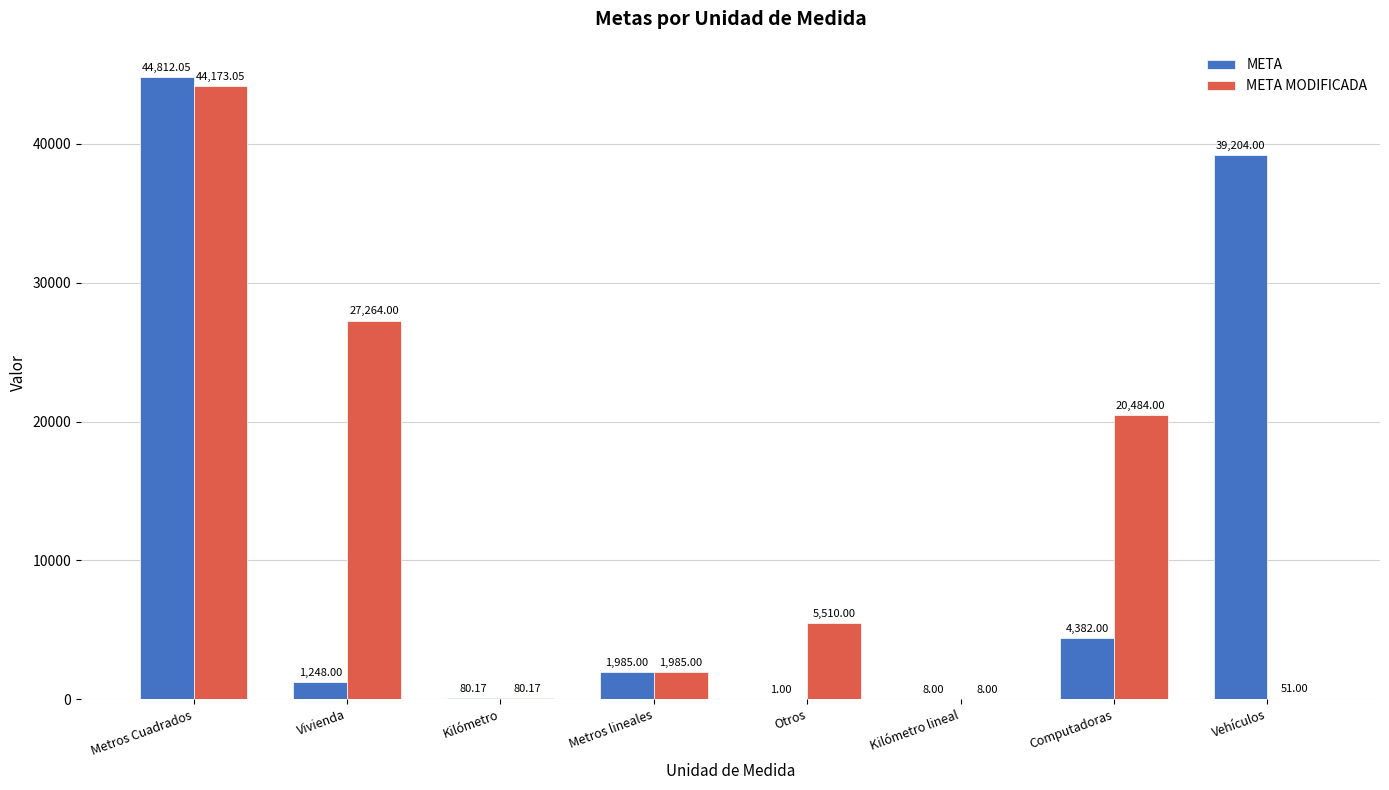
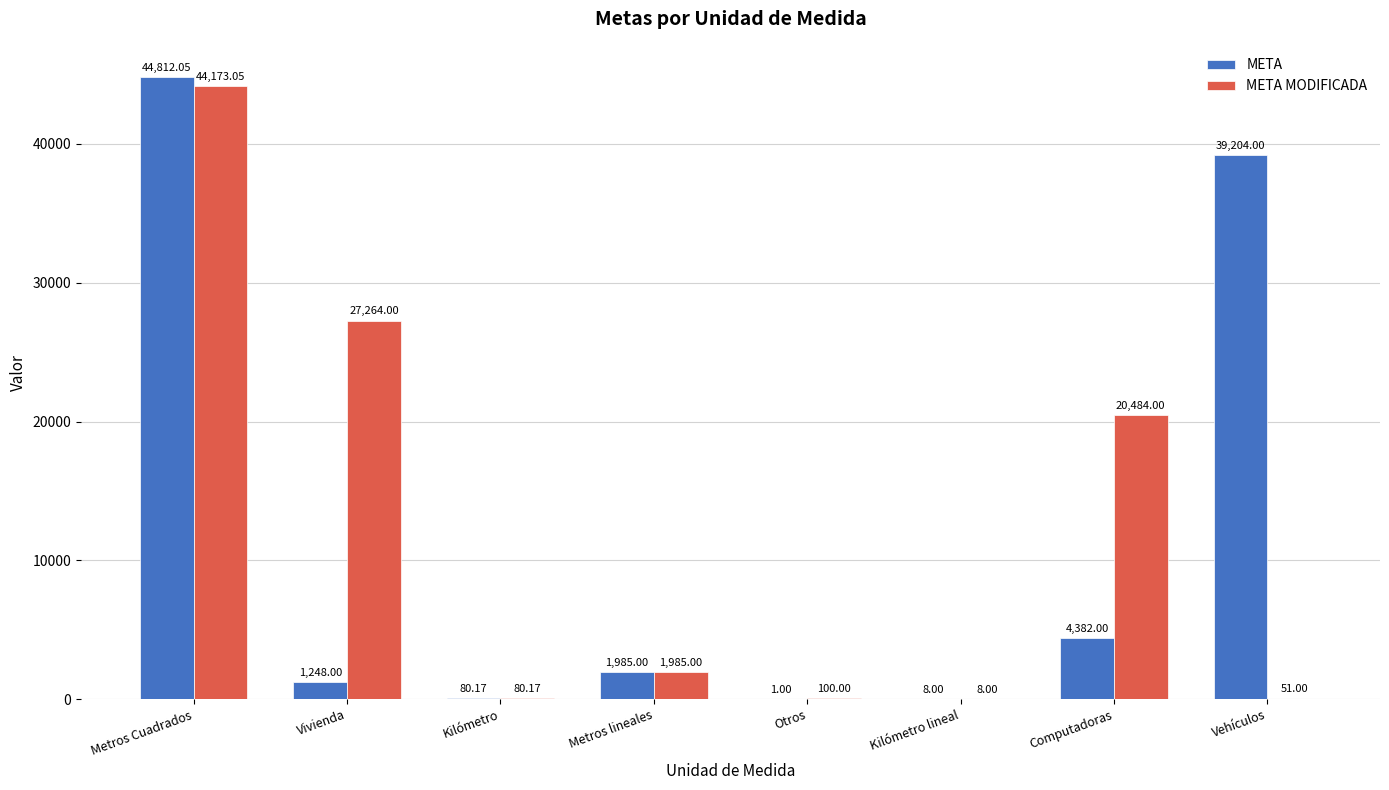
  {
    "META": {
      "Metros Cuadrados": "44,812.05",
      "Vivienda": "1,248.00",
      "Kilómetro": "80.17",
      "Metros lineales": "1,985.00",
      "Otros": "1.00",
      "Kilómetro lineal": "8.00",
      "Computadoras": "4,382.00",
      "Vehículos": "39,204.00"
    },
    "META MODIFICADA": {
      "Metros Cuadrados": "44,173.05",
      "Vivienda": "27,264.00",
      "Kilómetro": "80.17",
      "Metros lineales": "1,985.00",
-     "Otros": "5,510.00",
+     "Otros": "100.00",
      "Kilómetro lineal": "8.00",
      "Computadoras": "20,484.00",
      "Vehículos": "51.00"
    }
  }
